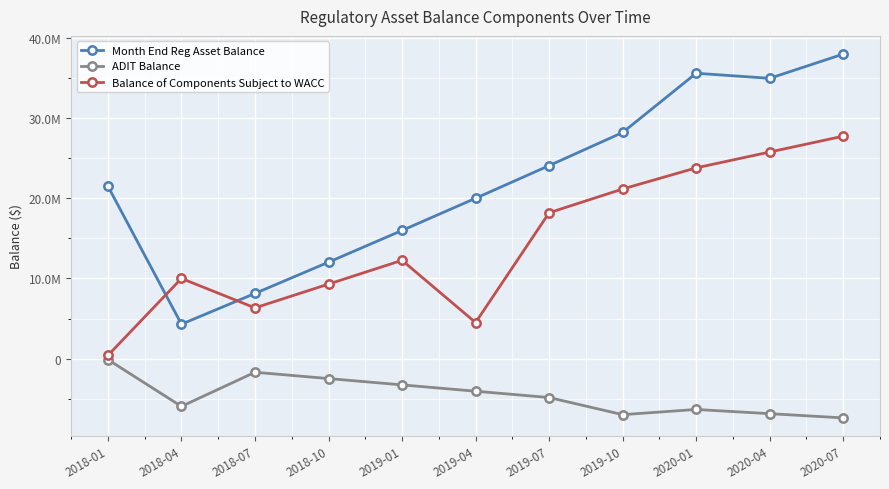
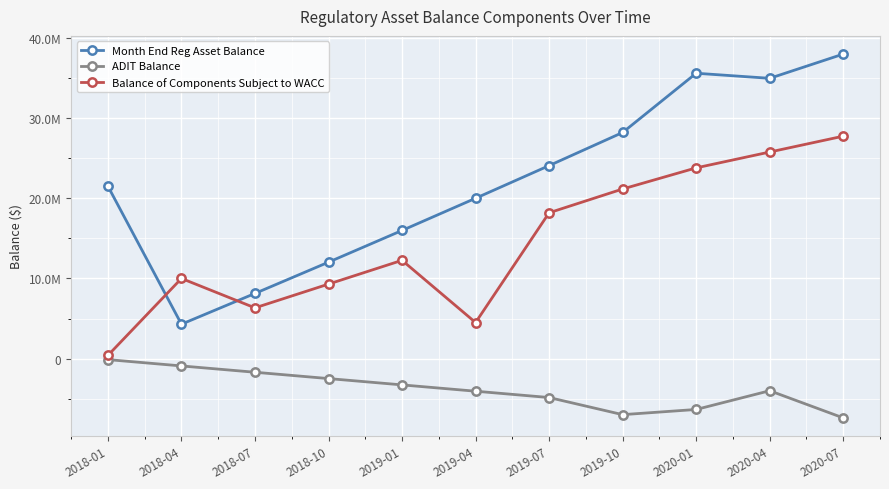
  {
    "Month End Reg Asset Balance": {
      "2018-01": 21000000,
      "2018-04": 4000000,
      "2018-07": 8000000,
      "2018-10": 12000000,
      "2019-01": 16000000,
      "2019-04": 20000000,
      "2019-07": 24000000,
      "2019-10": 28000000,
      "2020-01": 36000000,
      "2020-04": 35000000,
      "2020-07": 38000000
    },
    "ADIT Balance": {
      "2018-01": 0,
-     "2018-04": -6000000,
+     "2018-04": -1000000,
      "2018-07": -2000000,
      "2018-10": -2000000,
      "2019-01": -3000000,
      "2019-04": -4000000,
      "2019-07": -5000000,
      "2019-10": -7000000,
      "2020-01": -6000000,
-     "2020-04": -7000000,
+     "2020-04": -4000000,
      "2020-07": -7000000
    },
    "Balance of Components Subject to WACC": {
      "2018-01": 0,
      "2018-04": 10000000,
      "2018-07": 6000000,
      "2018-10": 9000000,
      "2019-01": 12000000,
      "2019-04": 5000000,
      "2019-07": 18000000,
      "2019-10": 21000000,
      "2020-01": 24000000,
      "2020-04": 26000000,
      "2020-07": 28000000
    }
  }
